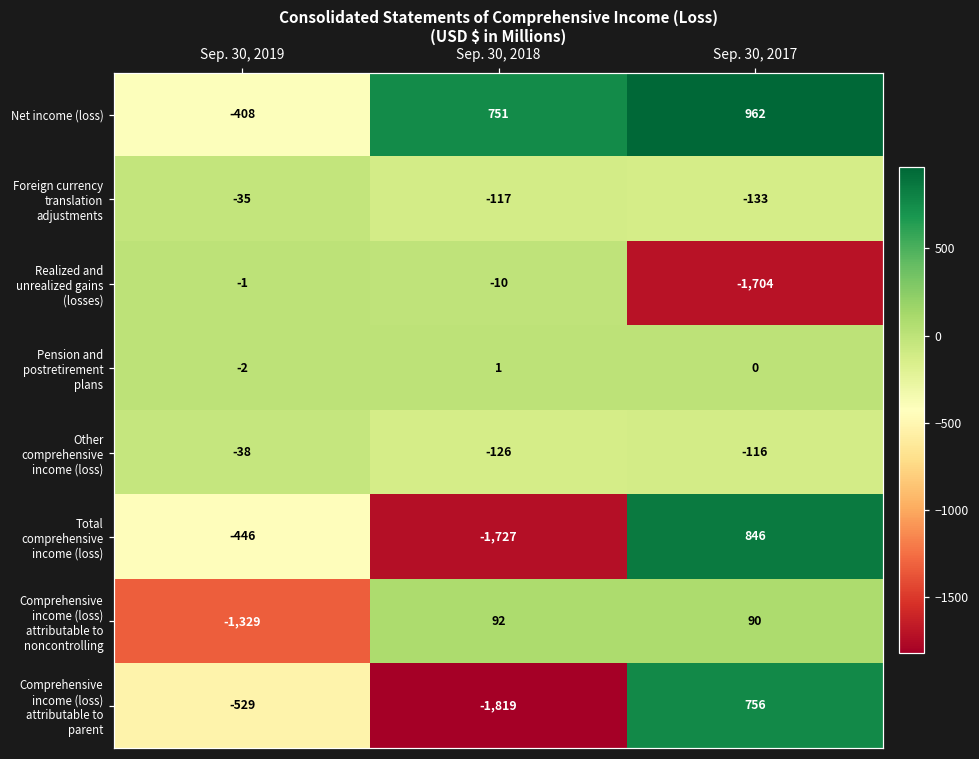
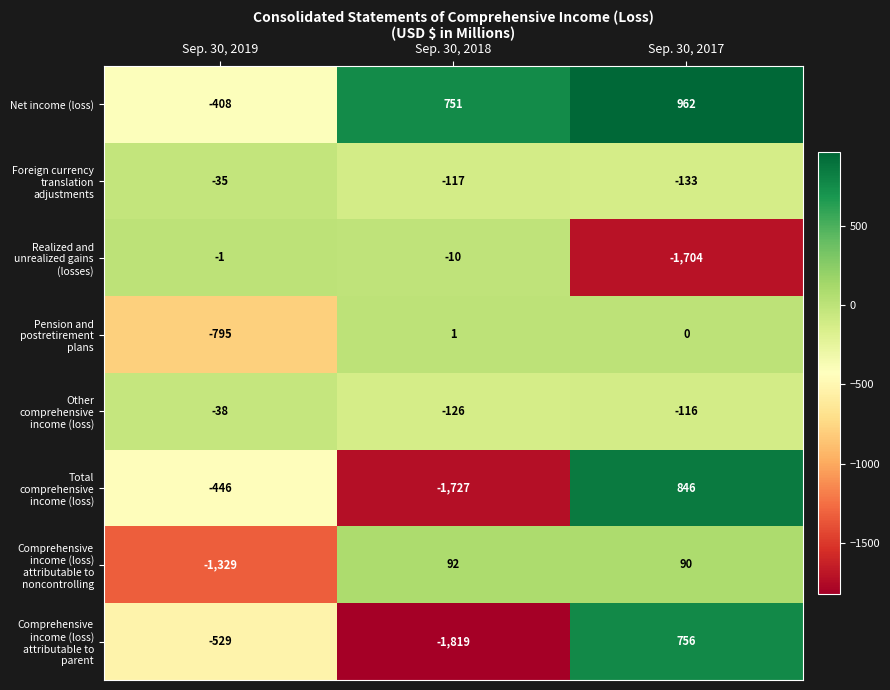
  {
    "Net income (loss)": {
      "Sep. 30, 2019": "-408",
      "Sep. 30, 2018": "751",
      "Sep. 30, 2017": "962"
    },
    "Foreign currency translation adjustments": {
      "Sep. 30, 2019": "-35",
      "Sep. 30, 2018": "-117",
      "Sep. 30, 2017": "-133"
    },
    "Realized and unrealized gains (losses)": {
      "Sep. 30, 2019": "-1",
      "Sep. 30, 2018": "-10",
      "Sep. 30, 2017": "-1,704"
    },
    "Pension and postretirement plans": {
-     "Sep. 30, 2019": "-2",
+     "Sep. 30, 2019": "-795",
      "Sep. 30, 2018": "1",
      "Sep. 30, 2017": "0"
    },
    "Other comprehensive income (loss)": {
      "Sep. 30, 2019": "-38",
      "Sep. 30, 2018": "-126",
      "Sep. 30, 2017": "-116"
    },
    "Total comprehensive income (loss)": {
      "Sep. 30, 2019": "-446",
      "Sep. 30, 2018": "-1,727",
      "Sep. 30, 2017": "846"
    },
    "Comprehensive income (loss) attributable to noncontrolling": {
      "Sep. 30, 2019": "-1,329",
      "Sep. 30, 2018": "92",
      "Sep. 30, 2017": "90"
    },
    "Comprehensive income (loss) attributable to parent": {
      "Sep. 30, 2019": "-529",
      "Sep. 30, 2018": "-1,819",
      "Sep. 30, 2017": "756"
    }
  }
